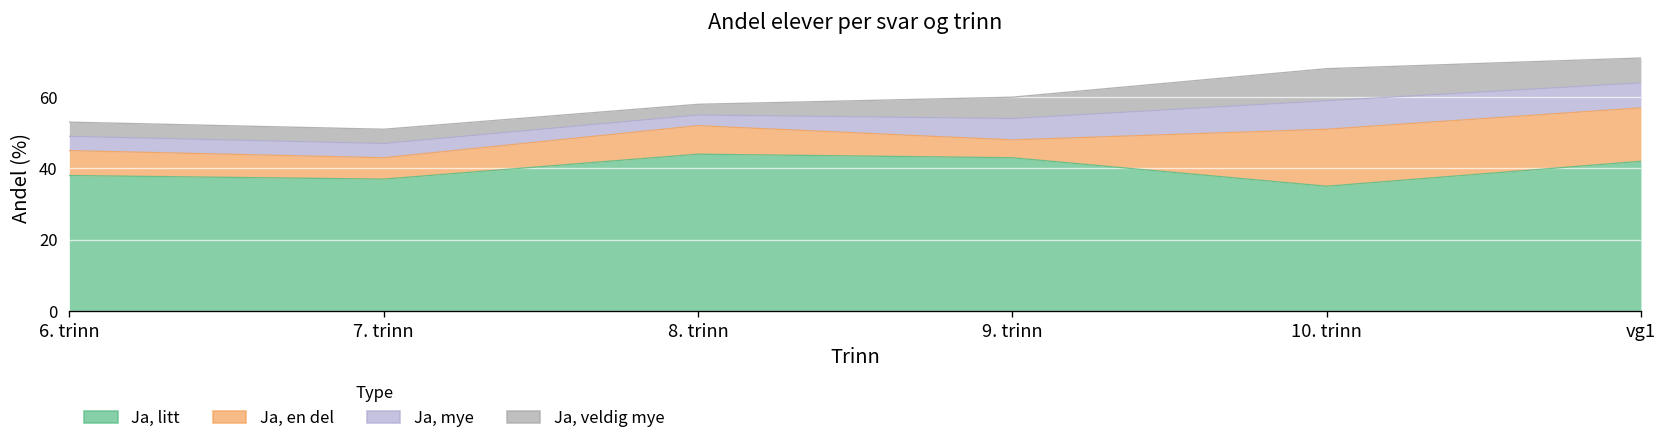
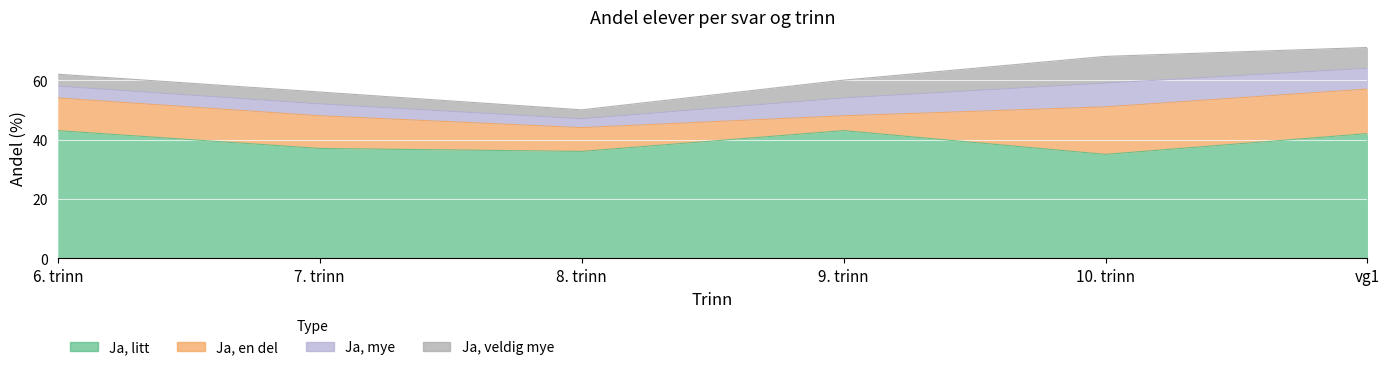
  {
    "Ja, litt": {
-     "6. trinn": 38,
+     "6. trinn": 43,
      "7. trinn": 37,
-     "8. trinn": 44,
+     "8. trinn": 36,
      "9. trinn": 43,
      "10. trinn": 35,
      "vg1": 42
    },
    "Ja, en del": {
-     "6. trinn": 7,
-     "7. trinn": 6,
+     "6. trinn": 11,
+     "7. trinn": 11,
      "8. trinn": 8,
      "9. trinn": 5,
      "10. trinn": 16,
      "vg1": 15
    }
  }
